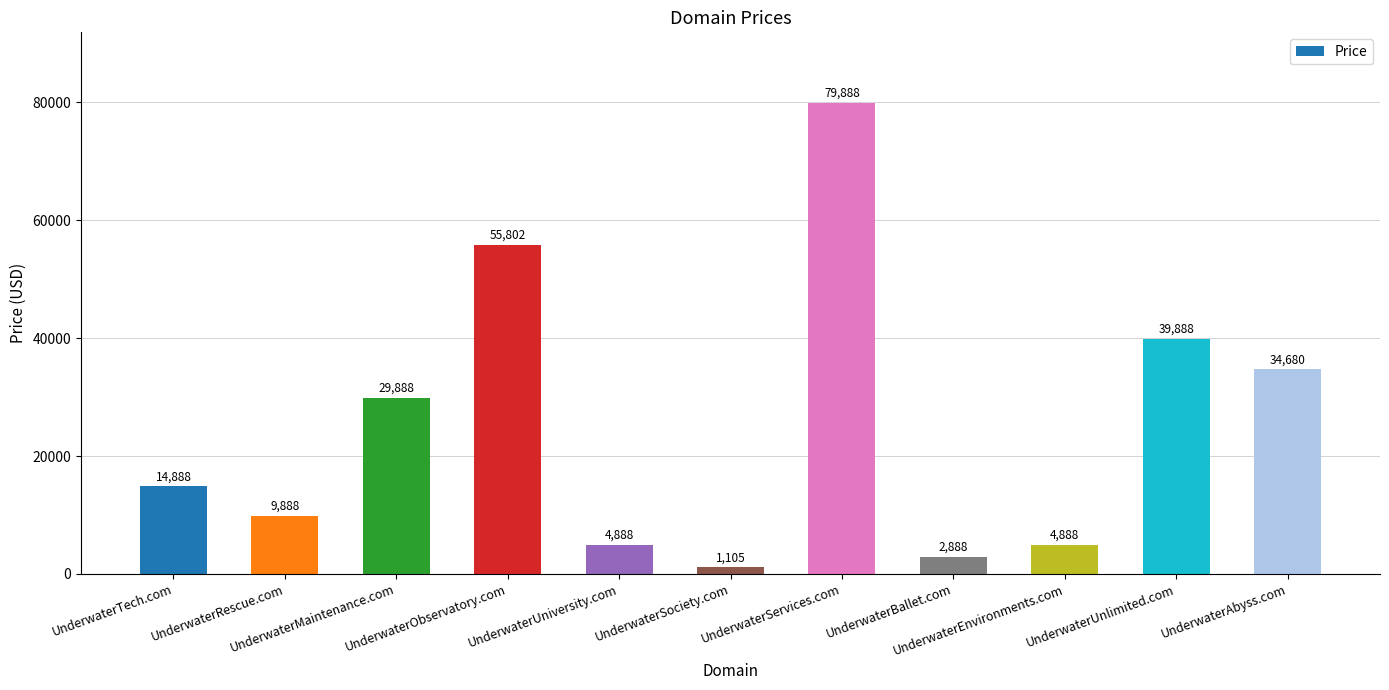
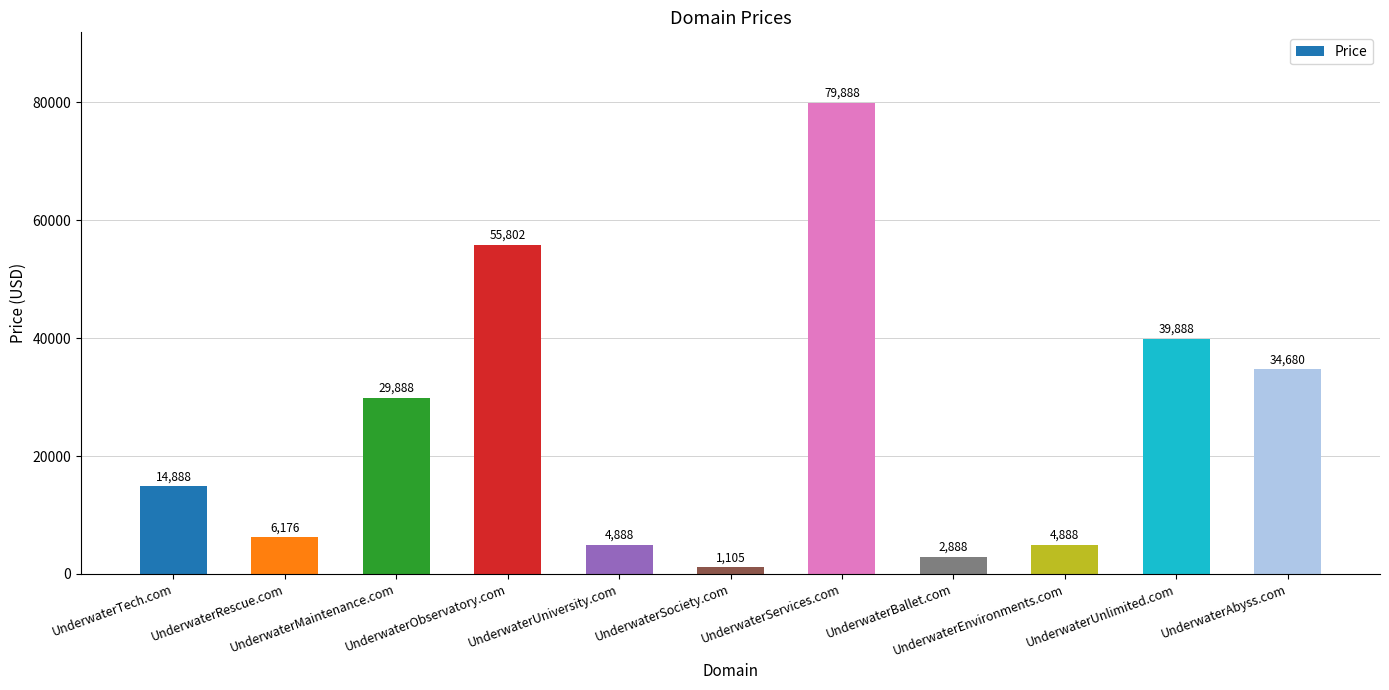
  {
    "UnderwaterTech.com": "14,888",
-   "UnderwaterRescue.com": "9,888",
+   "UnderwaterRescue.com": "6,176",
    "UnderwaterMaintenance.com": "29,888",
    "UnderwaterObservatory.com": "55,802",
    "UnderwaterUniversity.com": "4,888",
    "UnderwaterSociety.com": "1,105",
    "UnderwaterServices.com": "79,888",
    "UnderwaterBallet.com": "2,888",
    "UnderwaterEnvironments.com": "4,888",
    "UnderwaterUnlimited.com": "39,888",
    "UnderwaterAbyss.com": "34,680"
  }
